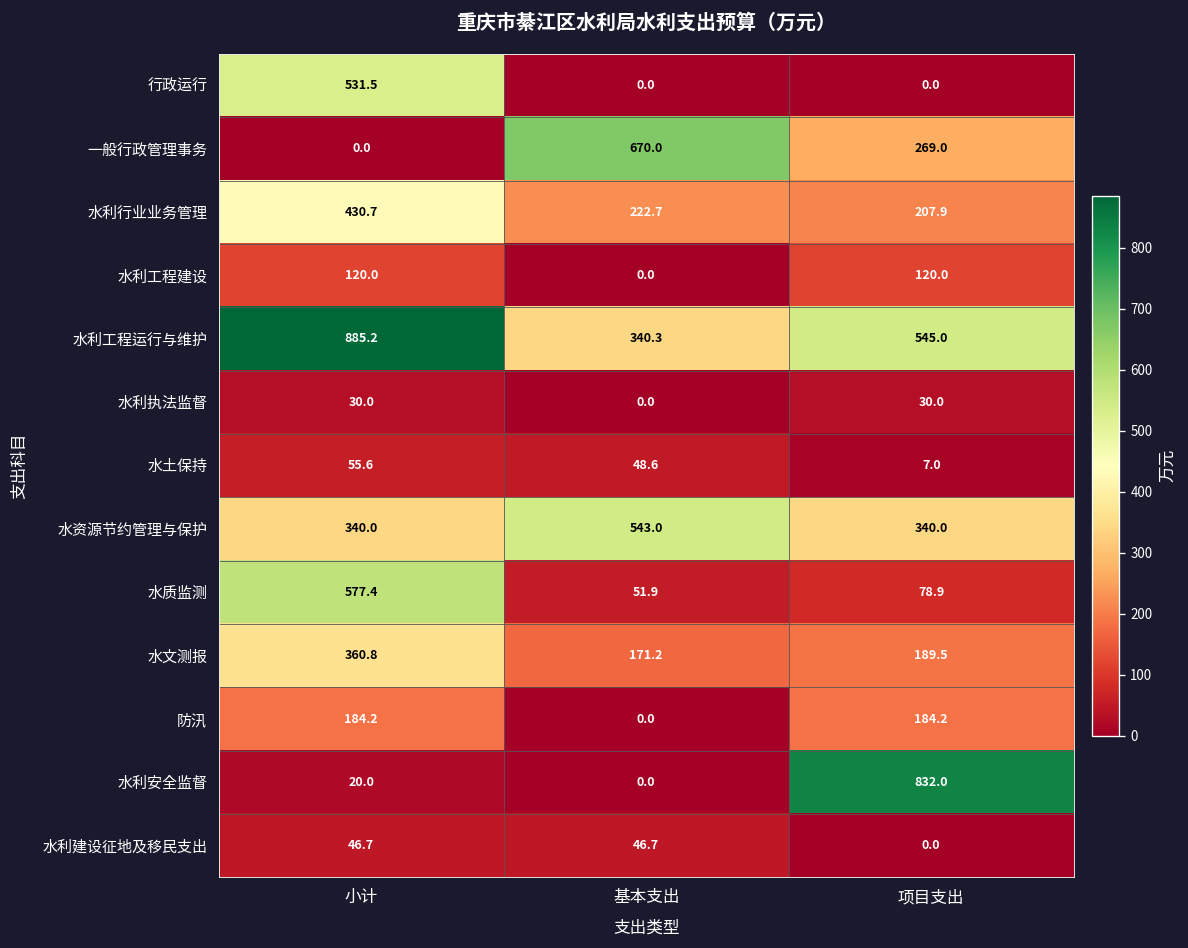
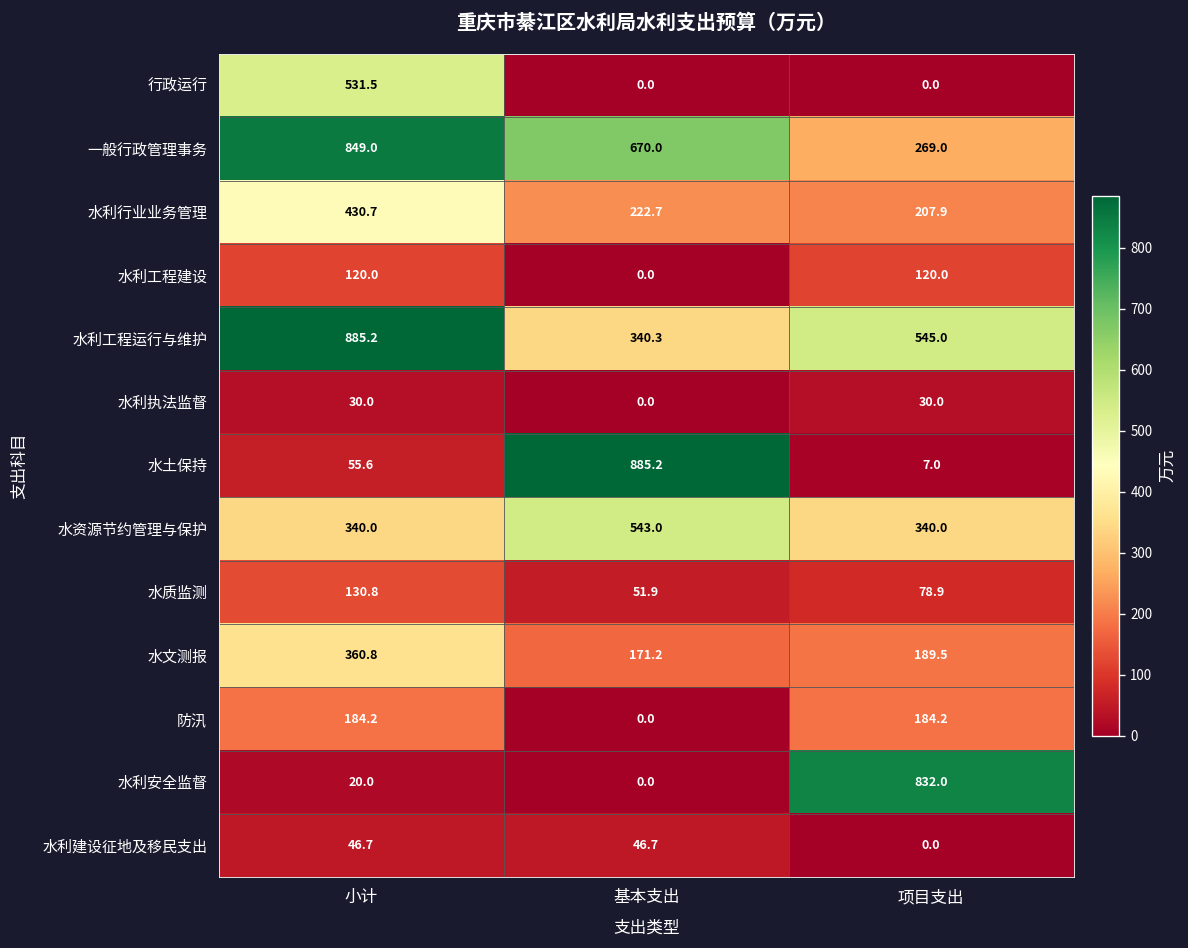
  {
    "行政运行": {
      "小计": 531.5,
      "基本支出": 0.0,
      "项目支出": 0.0
    },
    "一般行政管理事务": {
-     "小计": 0.0,
+     "小计": 849.0,
      "基本支出": 670.0,
      "项目支出": 269.0
    },
    "水利行业业务管理": {
      "小计": 430.7,
      "基本支出": 222.7,
      "项目支出": 207.9
    },
    "水利工程建设": {
      "小计": 120.0,
      "基本支出": 0.0,
      "项目支出": 120.0
    },
    "水利工程运行与维护": {
      "小计": 885.2,
      "基本支出": 340.3,
      "项目支出": 545.0
    },
    "水利执法监督": {
      "小计": 30.0,
      "基本支出": 0.0,
      "项目支出": 30.0
    },
    "水土保持": {
      "小计": 55.6,
-     "基本支出": 48.6,
+     "基本支出": 885.2,
      "项目支出": 7.0
    },
    "水资源节约管理与保护": {
      "小计": 340.0,
      "基本支出": 543.0,
      "项目支出": 340.0
    },
    "水质监测": {
-     "小计": 577.4,
+     "小计": 130.8,
      "基本支出": 51.9,
      "项目支出": 78.9
    },
    "水文测报": {
      "小计": 360.8,
      "基本支出": 171.2,
      "项目支出": 189.5
    },
    "防汛": {
      "小计": 184.2,
      "基本支出": 0.0,
      "项目支出": 184.2
    },
    "水利安全监督": {
      "小计": 20.0,
      "基本支出": 0.0,
      "项目支出": 832.0
    },
    "水利建设征地及移民支出": {
      "小计": 46.7,
      "基本支出": 46.7,
      "项目支出": 0.0
    }
  }
